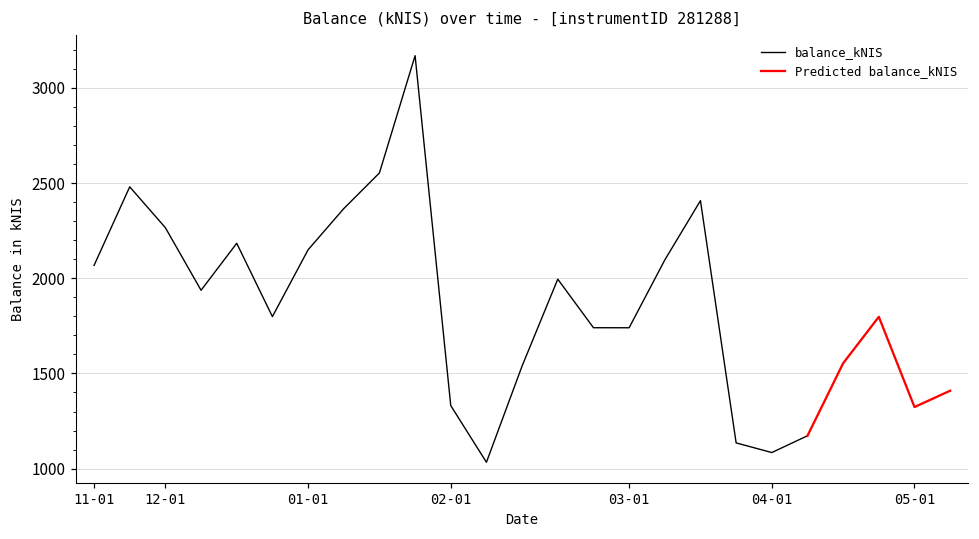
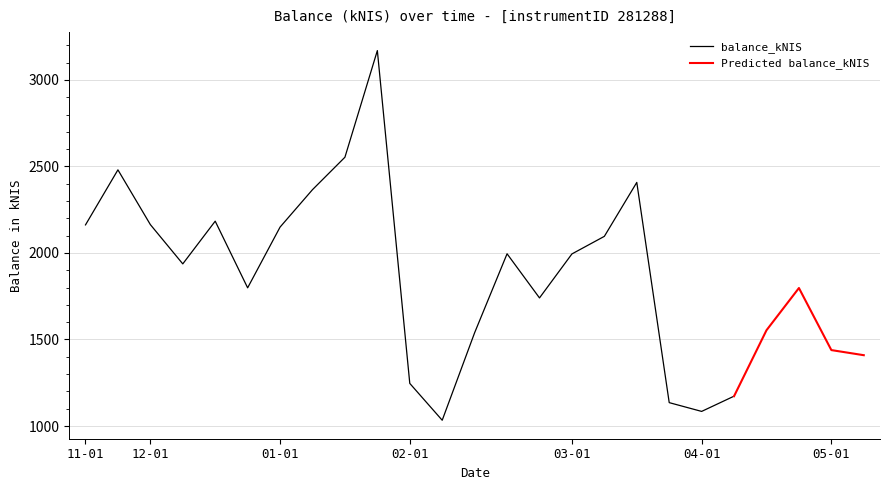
  {
    "balance_kNIS": {
-     "11-01": 2070,
-     "12-01": 2270,
+     "11-01": 2160,
+     "12-01": 2160,
      "01-01": 2150,
-     "02-01": 1330,
-     "03-01": 1740,
+     "02-01": 1250,
+     "03-01": 1990,
      "04-01": 1080
    },
    "Predicted balance_kNIS": {
-     "05-01": 1320
+     "05-01": 1440
    }
  }
